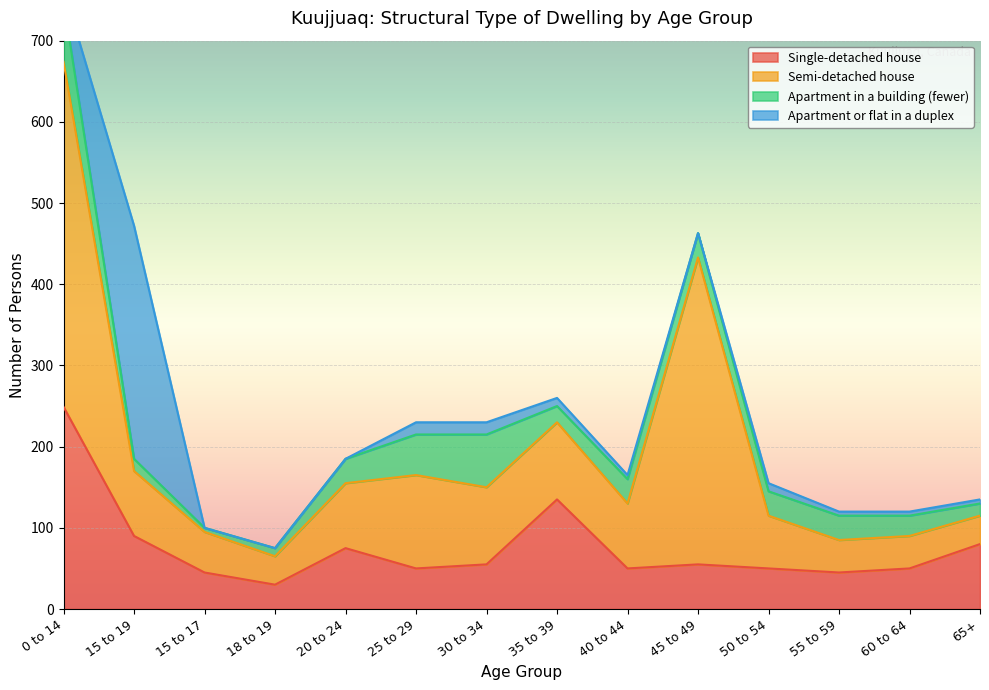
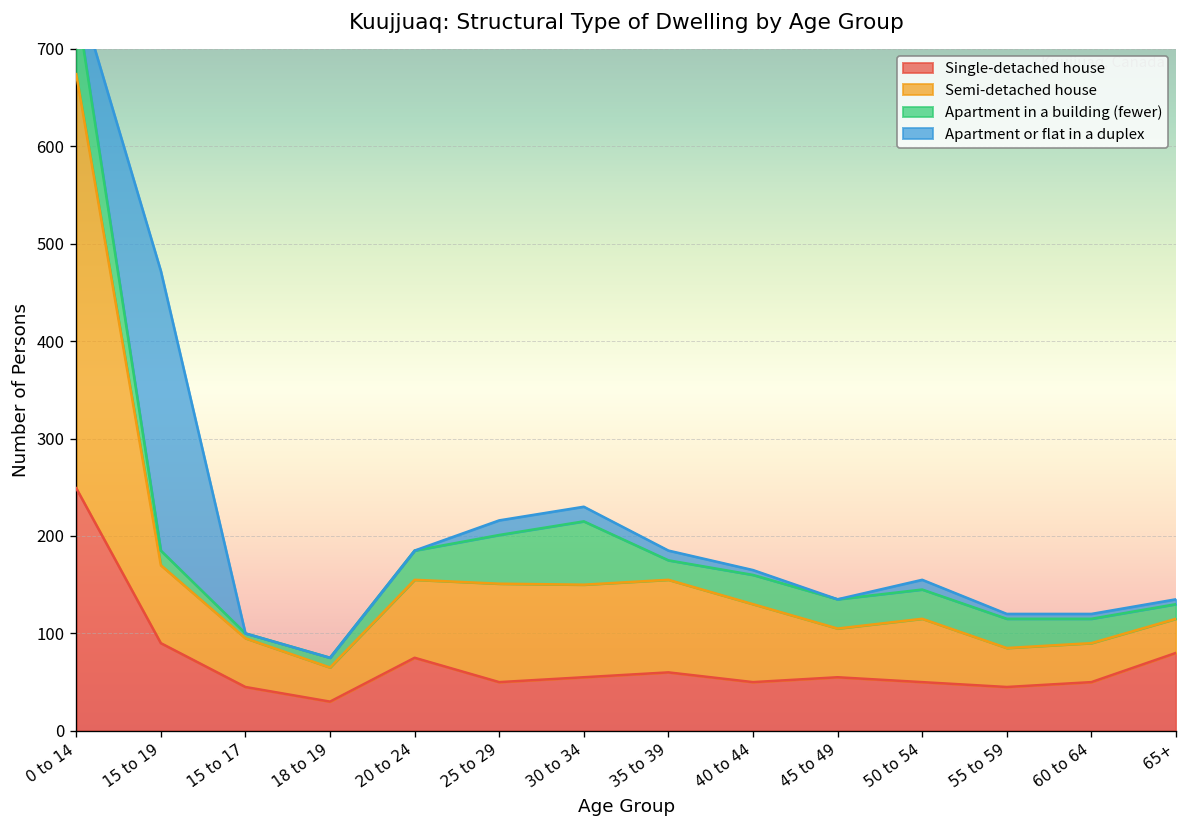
  {
    "Single-detached house": {
      "0 to 14": 250,
      "15 to 19": 90,
      "15 to 17": 50,
      "18 to 19": 30,
      "20 to 24": 80,
      "25 to 29": 50,
      "30 to 34": 60,
-     "35 to 39": 140,
+     "35 to 39": 60,
      "40 to 44": 50,
      "45 to 49": 60,
      "50 to 54": 50,
      "55 to 59": 50,
      "60 to 64": 50,
      "65+": 80
    },
    "Semi-detached house": {
      "0 to 14": 430,
      "15 to 19": 80,
      "15 to 17": 50,
      "18 to 19": 40,
      "20 to 24": 80,
-     "25 to 29": 120,
+     "25 to 29": 100,
      "30 to 34": 100,
      "35 to 39": 100,
      "40 to 44": 80,
-     "45 to 49": 380,
+     "45 to 49": 50,
      "50 to 54": 70,
      "55 to 59": 40,
      "60 to 64": 40,
      "65+": 40
    },
    "Apartment in a building (fewer)": {
      "15 to 19": 20,
      "25 to 29": 50,
      "30 to 34": 70,
      "35 to 39": 20,
      "40 to 44": 30,
      "50 to 54": 30,
      "55 to 59": 30,
      "60 to 64": 30,
      "65+": 20
    },
    "Apartment or flat in a duplex": {
      "15 to 19": 290,
      "25 to 29": 20,
      "30 to 34": 20,
      "35 to 39": 10,
      "40 to 44": 10,
      "50 to 54": 10,
      "55 to 59": 10,
      "60 to 64": 10,
      "65+": 10
    }
  }
